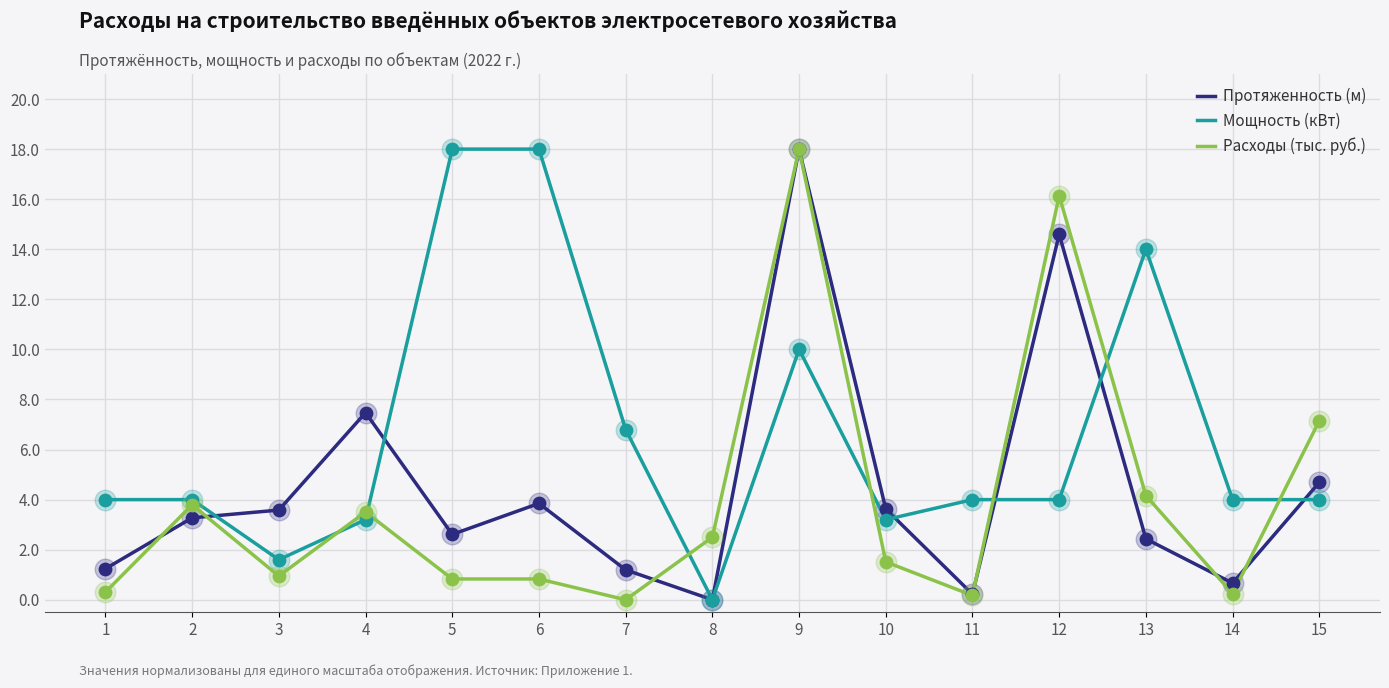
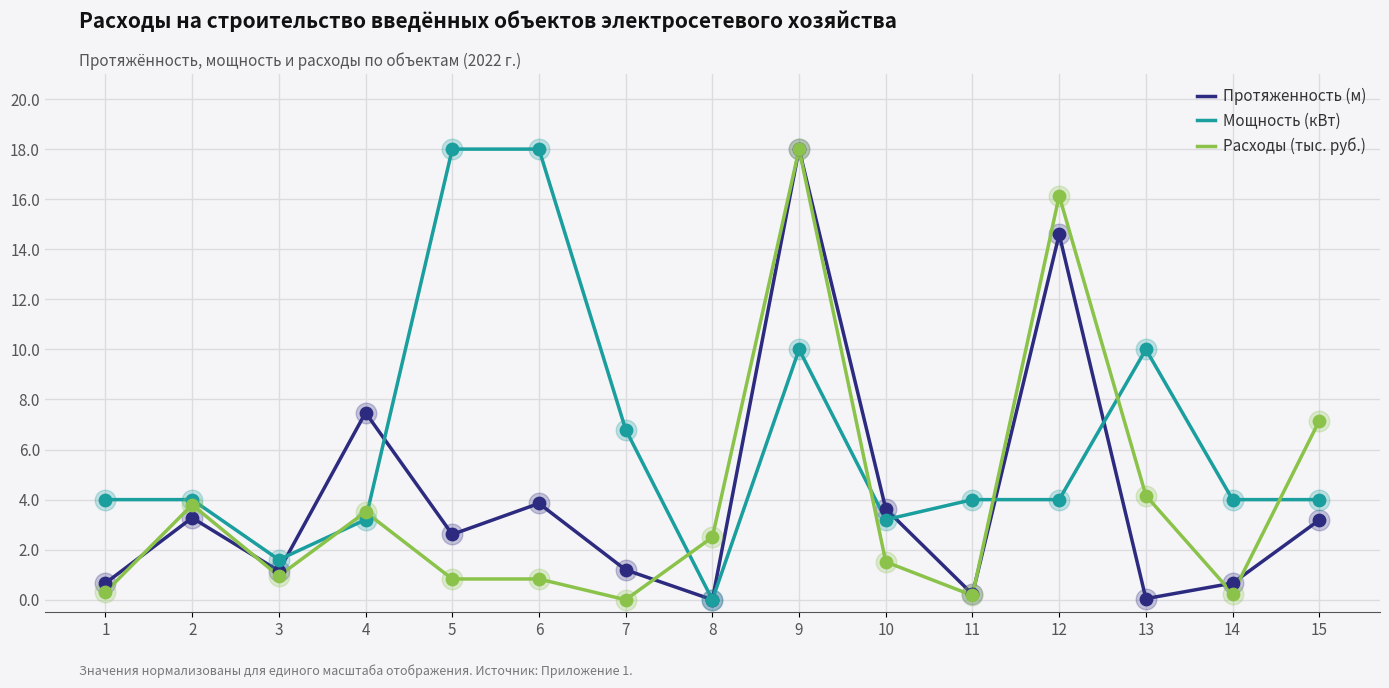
  {
    "Протяженность (м)": {
-     "1": 1.2,
+     "1": 0.7,
      "2": 3.3,
-     "3": 3.6,
+     "3": 1.1,
      "4": 7.5,
      "5": 2.6,
      "6": 3.8,
      "7": 1.2,
      "10": 3.6,
      "12": 14.6,
-     "13": 2.4,
+     "13": 0.0,
      "14": 0.7,
-     "15": 4.7
+     "15": 3.2
    },
    "Мощность (кВт)": {
      "1": 4.0,
      "2": 4.0,
      "3": 1.6,
      "4": 3.2,
      "5": 18.0,
      "6": 18.0,
      "7": 6.8,
      "9": 10.0,
      "10": 3.2,
      "11": 4.0,
      "12": 4.0,
-     "13": 14.0,
+     "13": 10.0,
      "14": 4.0,
      "15": 4.0
    },
    "Расходы (тыс. руб.)": {
      "1": 0.3,
      "2": 3.8,
      "3": 0.9,
      "4": 3.5,
      "5": 0.8,
      "6": 0.8,
      "7": 0.0,
      "8": 2.5,
      "10": 1.5,
      "12": 16.1,
      "13": 4.2,
      "14": 0.2,
      "15": 7.2
    }
  }
